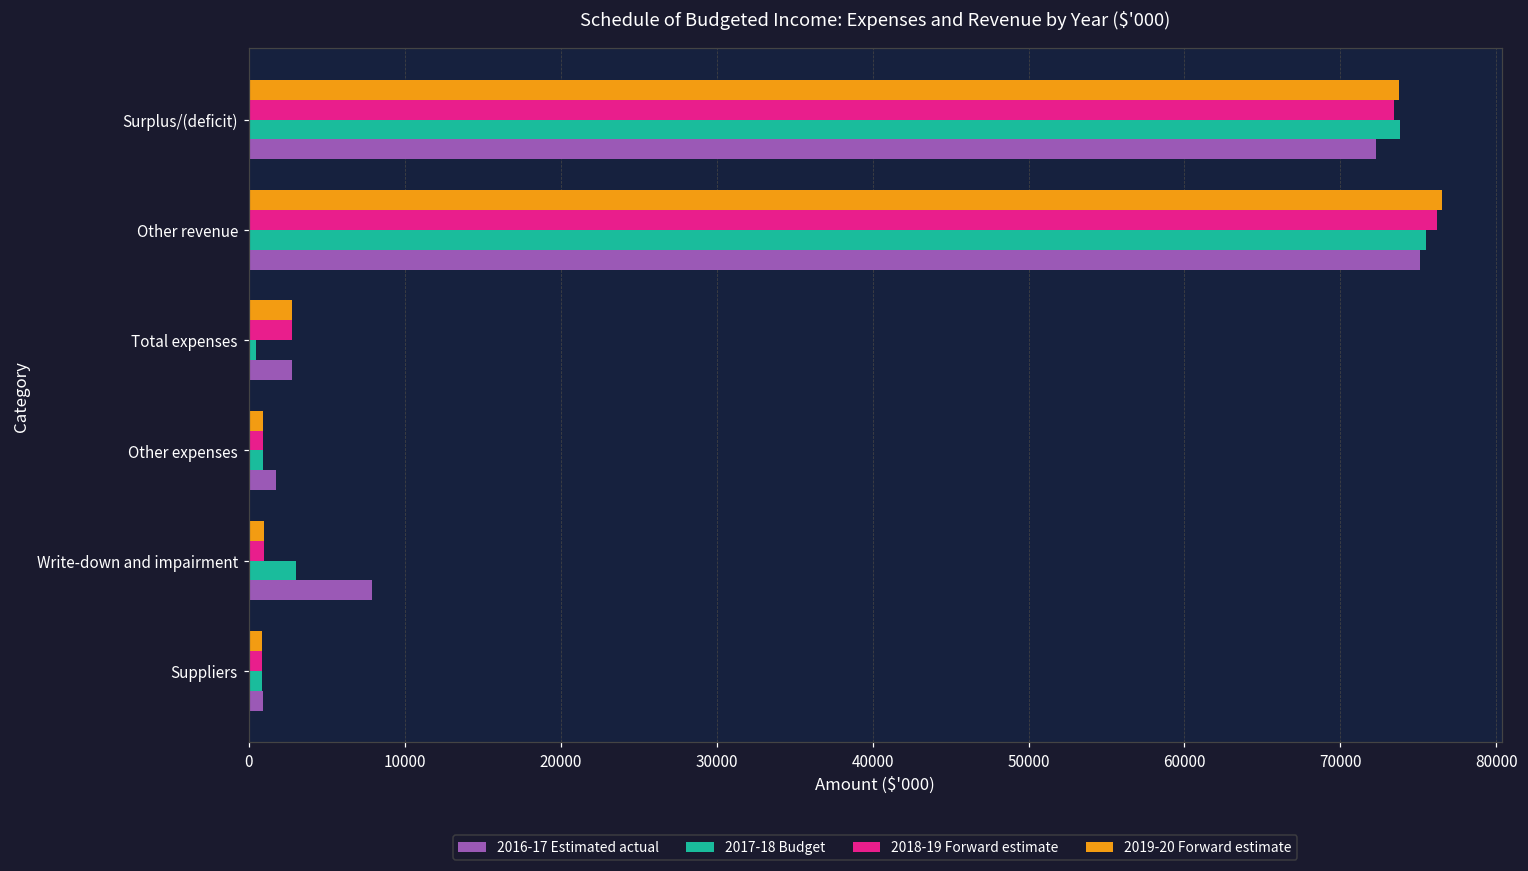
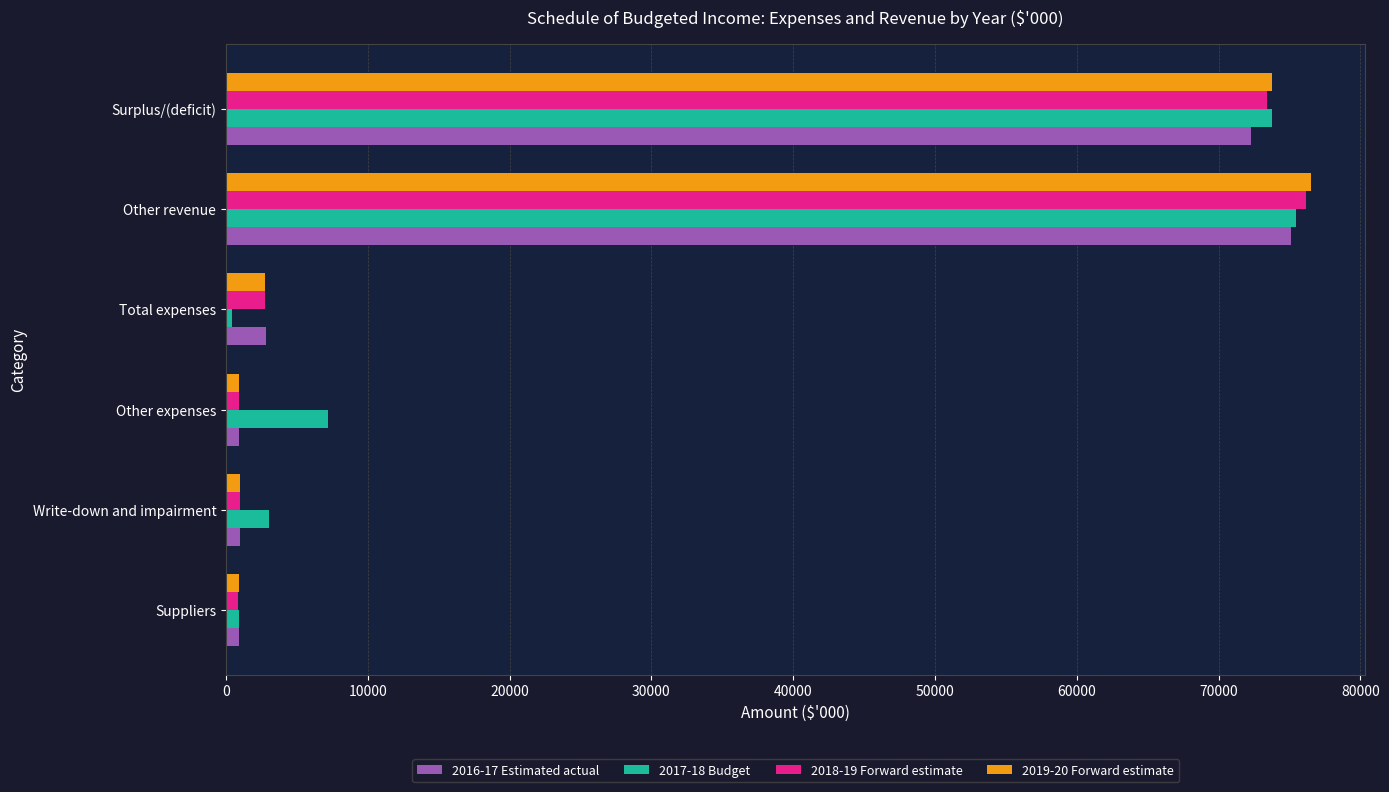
  {
    "2016-17 Estimated actual": {
      "Surplus/(deficit)": 72300,
      "Other revenue": 75100,
      "Total expenses": 2800,
-     "Other expenses": 1800,
-     "Write-down and impairment": 7900,
+     "Other expenses": 900,
+     "Write-down and impairment": 1000,
      "Suppliers": 900
    },
    "2017-18 Budget": {
      "Surplus/(deficit)": 73800,
      "Other revenue": 75500,
      "Total expenses": 400,
-     "Other expenses": 900,
+     "Other expenses": 7200,
      "Write-down and impairment": 3100,
      "Suppliers": 900
    },
    "2018-19 Forward estimate": {
      "Surplus/(deficit)": 73400,
      "Other revenue": 76200,
      "Total expenses": 2800,
      "Other expenses": 900,
      "Write-down and impairment": 1000,
      "Suppliers": 900
    },
    "2019-20 Forward estimate": {
      "Surplus/(deficit)": 73700,
      "Other revenue": 76500,
      "Total expenses": 2800,
      "Other expenses": 900,
      "Write-down and impairment": 1000,
      "Suppliers": 900
    }
  }
